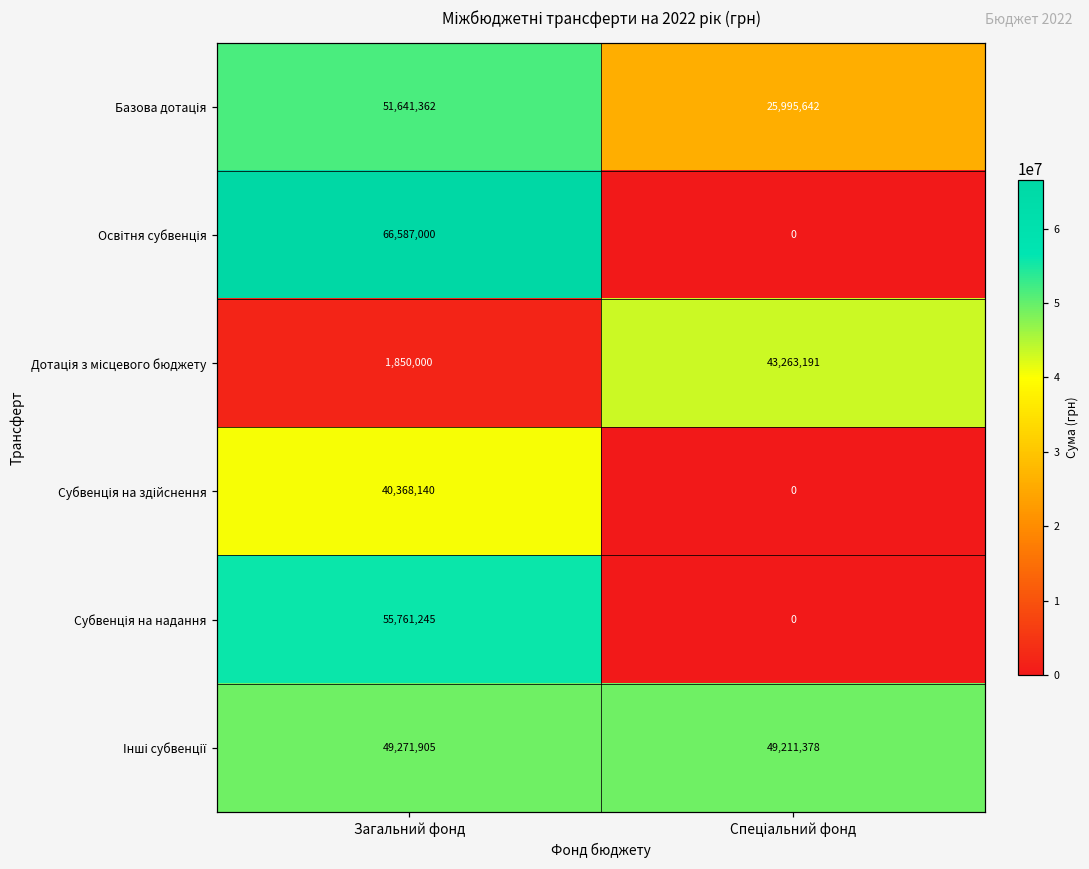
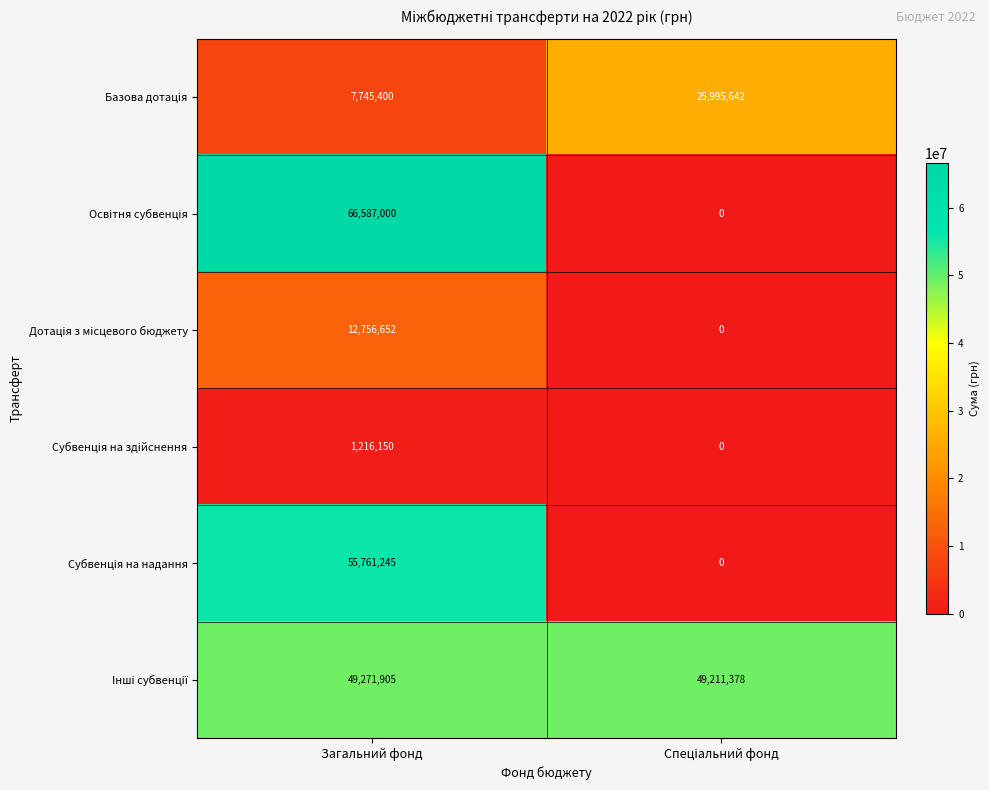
  {
    "Базова дотація": {
-     "Загальний фонд": "51,641,362",
+     "Загальний фонд": "7,745,400",
      "Спеціальний фонд": "25,995,642"
    },
    "Освітня субвенція": {
      "Загальний фонд": "66,587,000",
      "Спеціальний фонд": "0"
    },
    "Дотація з місцевого бюджету": {
-     "Загальний фонд": "1,850,000",
-     "Спеціальний фонд": "43,263,191"
+     "Загальний фонд": "12,756,652",
+     "Спеціальний фонд": "0"
    },
    "Субвенція на здійснення": {
-     "Загальний фонд": "40,368,140",
+     "Загальний фонд": "1,216,150",
      "Спеціальний фонд": "0"
    },
    "Субвенція на надання": {
      "Загальний фонд": "55,761,245",
      "Спеціальний фонд": "0"
    },
    "Інші субвенції": {
      "Загальний фонд": "49,271,905",
      "Спеціальний фонд": "49,211,378"
    }
  }
